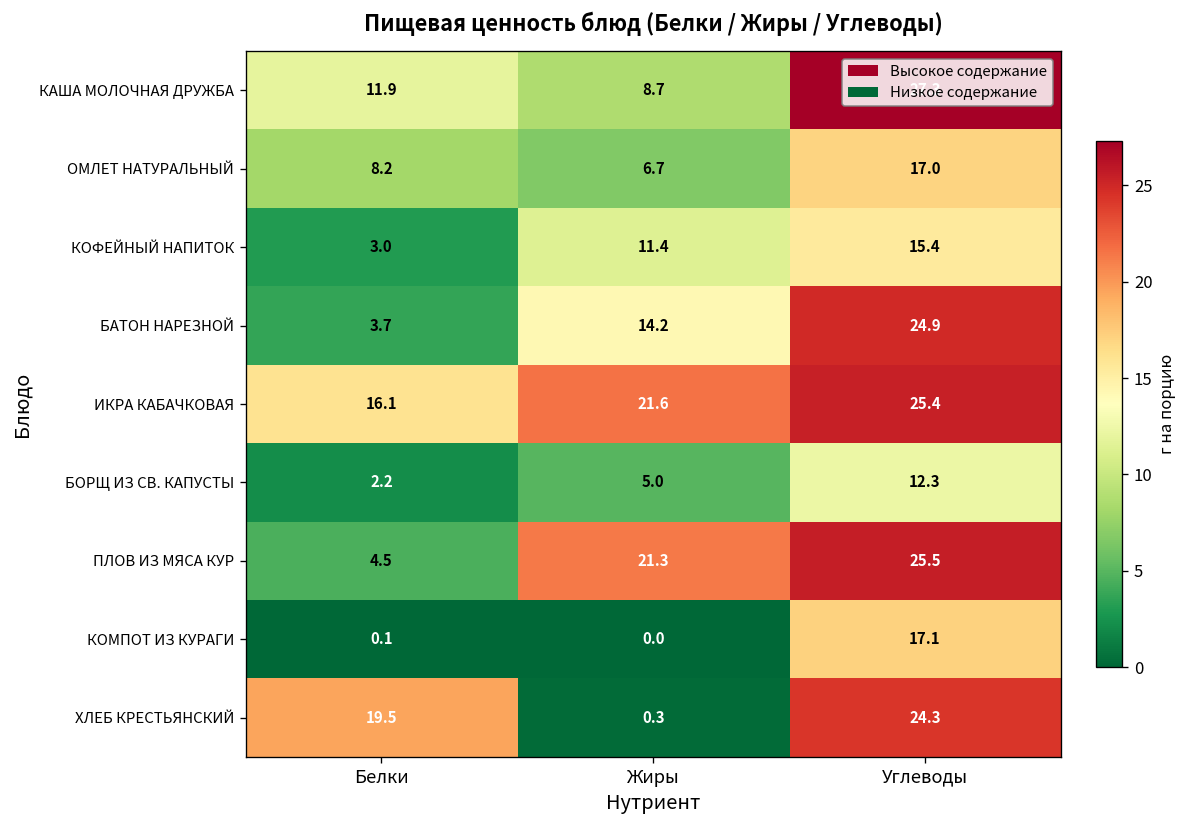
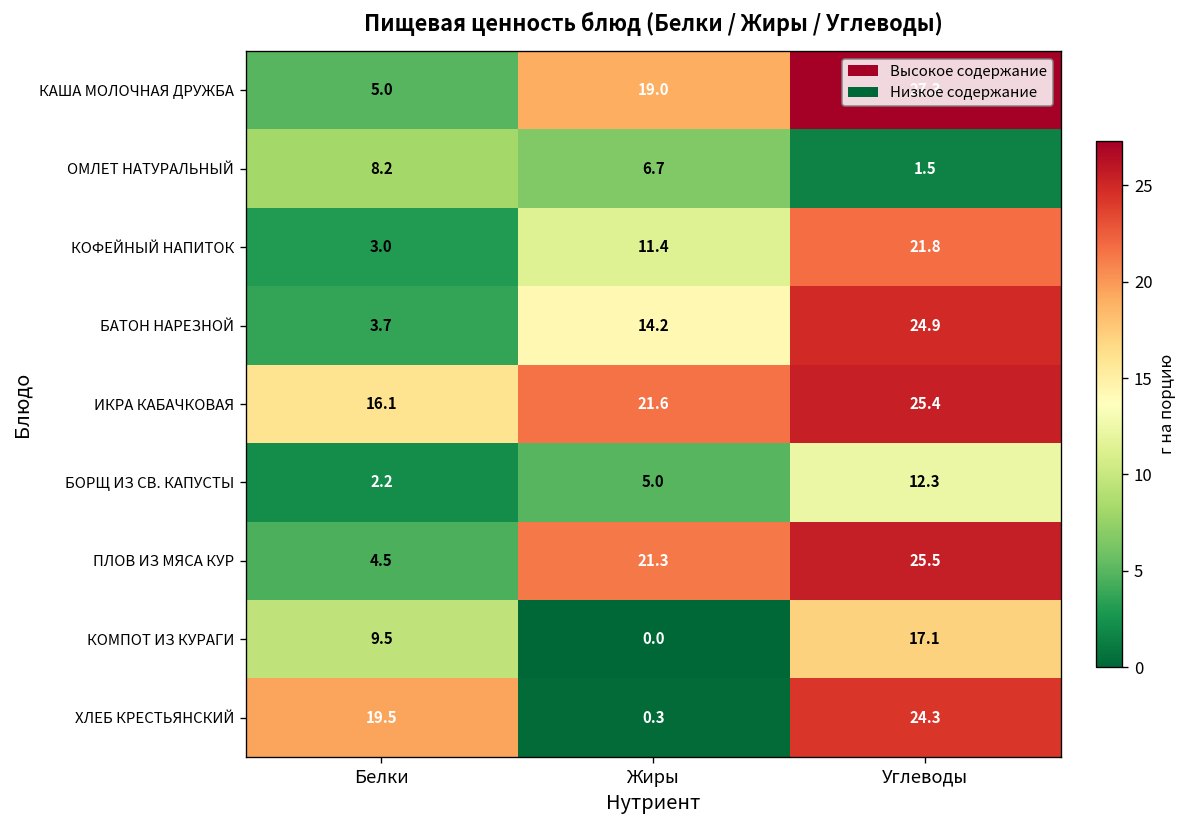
  {
    "КАША МОЛОЧНАЯ ДРУЖБА": {
-     "Белки": 11.9,
-     "Жиры": 8.7
+     "Белки": 5.0,
+     "Жиры": 19.0
    },
    "ОМЛЕТ НАТУРАЛЬНЫЙ": {
      "Белки": 8.2,
      "Жиры": 6.7,
-     "Углеводы": 17.0
+     "Углеводы": 1.5
    },
    "КОФЕЙНЫЙ НАПИТОК": {
      "Белки": 3.0,
      "Жиры": 11.4,
-     "Углеводы": 15.4
+     "Углеводы": 21.8
    },
    "БАТОН НАРЕЗНОЙ": {
      "Белки": 3.7,
      "Жиры": 14.2,
      "Углеводы": 24.9
    },
    "ИКРА КАБАЧКОВАЯ": {
      "Белки": 16.1,
      "Жиры": 21.6,
      "Углеводы": 25.4
    },
    "БОРЩ ИЗ СВ. КАПУСТЫ": {
      "Белки": 2.2,
      "Жиры": 5.0,
      "Углеводы": 12.3
    },
    "ПЛОВ ИЗ МЯСА КУР": {
      "Белки": 4.5,
      "Жиры": 21.3,
      "Углеводы": 25.5
    },
    "КОМПОТ ИЗ КУРАГИ": {
-     "Белки": 0.1,
+     "Белки": 9.5,
      "Жиры": 0.0,
      "Углеводы": 17.1
    },
    "ХЛЕБ КРЕСТЬЯНСКИЙ": {
      "Белки": 19.5,
      "Жиры": 0.3,
      "Углеводы": 24.3
    }
  }
